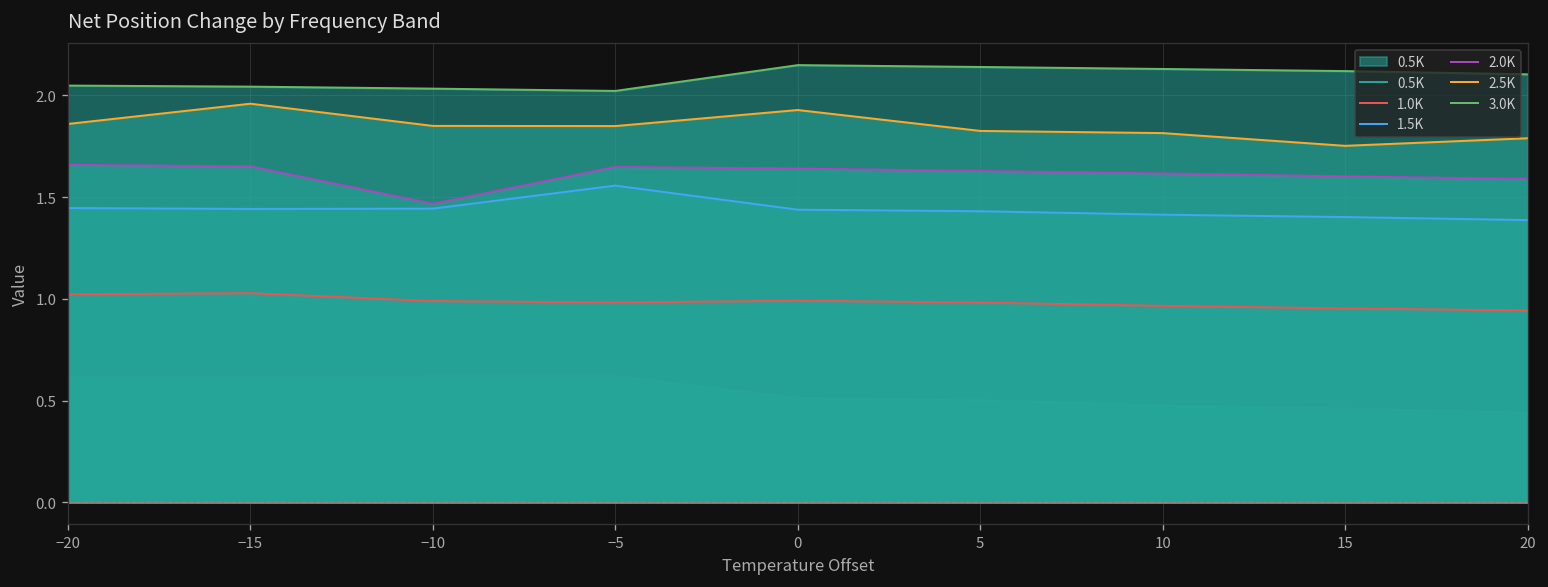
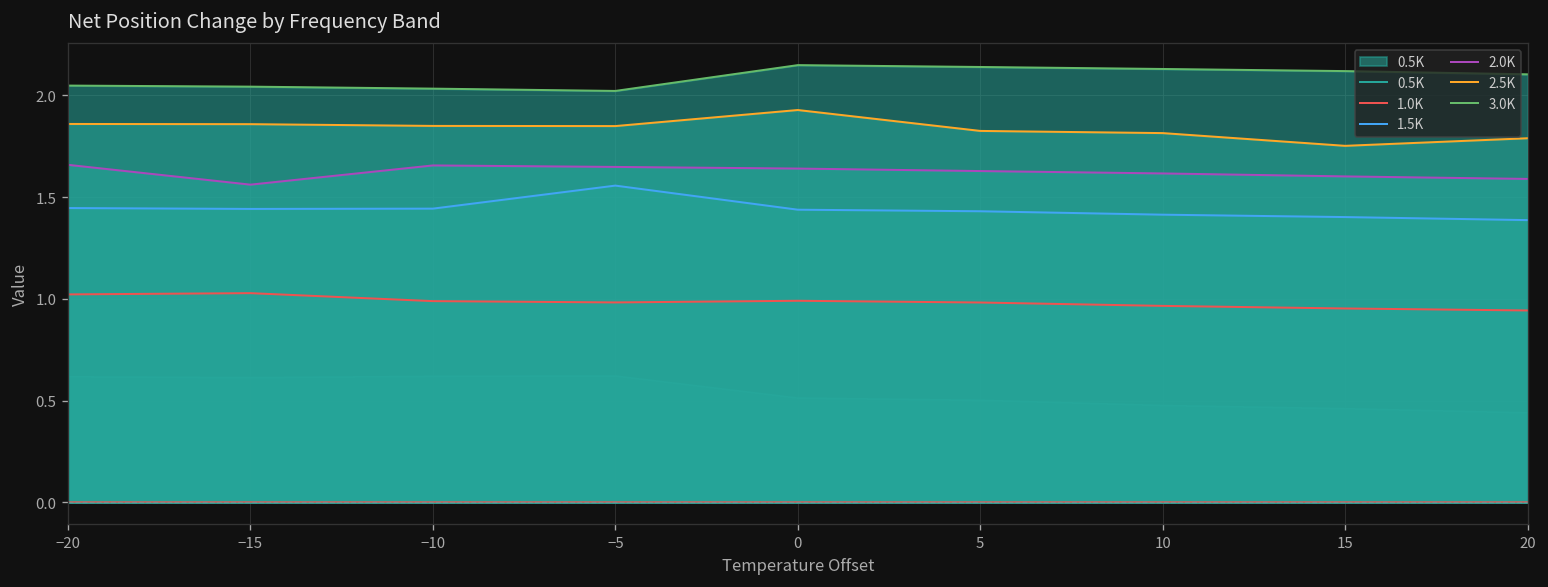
  {
    "0.5K": {
      "−20": 0.62,
      "−15": 0.61,
      "−10": 0.62,
      "−5": 0.62,
      "0": 0.51,
      "5": 0.50,
      "10": 0.48,
      "15": 0.46,
      "20": 0.44
    },
    "1.5K": {
      "−20": 1.45,
      "−15": 1.44,
      "−10": 1.44,
      "−5": 1.56,
      "0": 1.44,
      "5": 1.43,
      "10": 1.41,
      "15": 1.40,
      "20": 1.39
    },
    "2.0K": {
      "−20": 1.66,
-     "−15": 1.65,
-     "−10": 1.47,
+     "−15": 1.56,
+     "−10": 1.66,
      "−5": 1.65,
      "0": 1.64,
      "5": 1.63,
      "10": 1.62,
      "15": 1.60,
      "20": 1.59
    },
    "2.5K": {
      "−20": 1.86,
-     "−15": 1.96,
+     "−15": 1.86,
      "−10": 1.85,
      "−5": 1.85,
      "0": 1.93,
      "5": 1.83,
      "10": 1.81,
      "15": 1.75,
      "20": 1.79
    },
    "3.0K": {
      "−20": 2.05,
      "−15": 2.04,
      "−10": 2.03,
      "−5": 2.02,
      "0": 2.15,
      "5": 2.14,
      "10": 2.13,
      "15": 2.12,
      "20": 2.10
    }
  }
